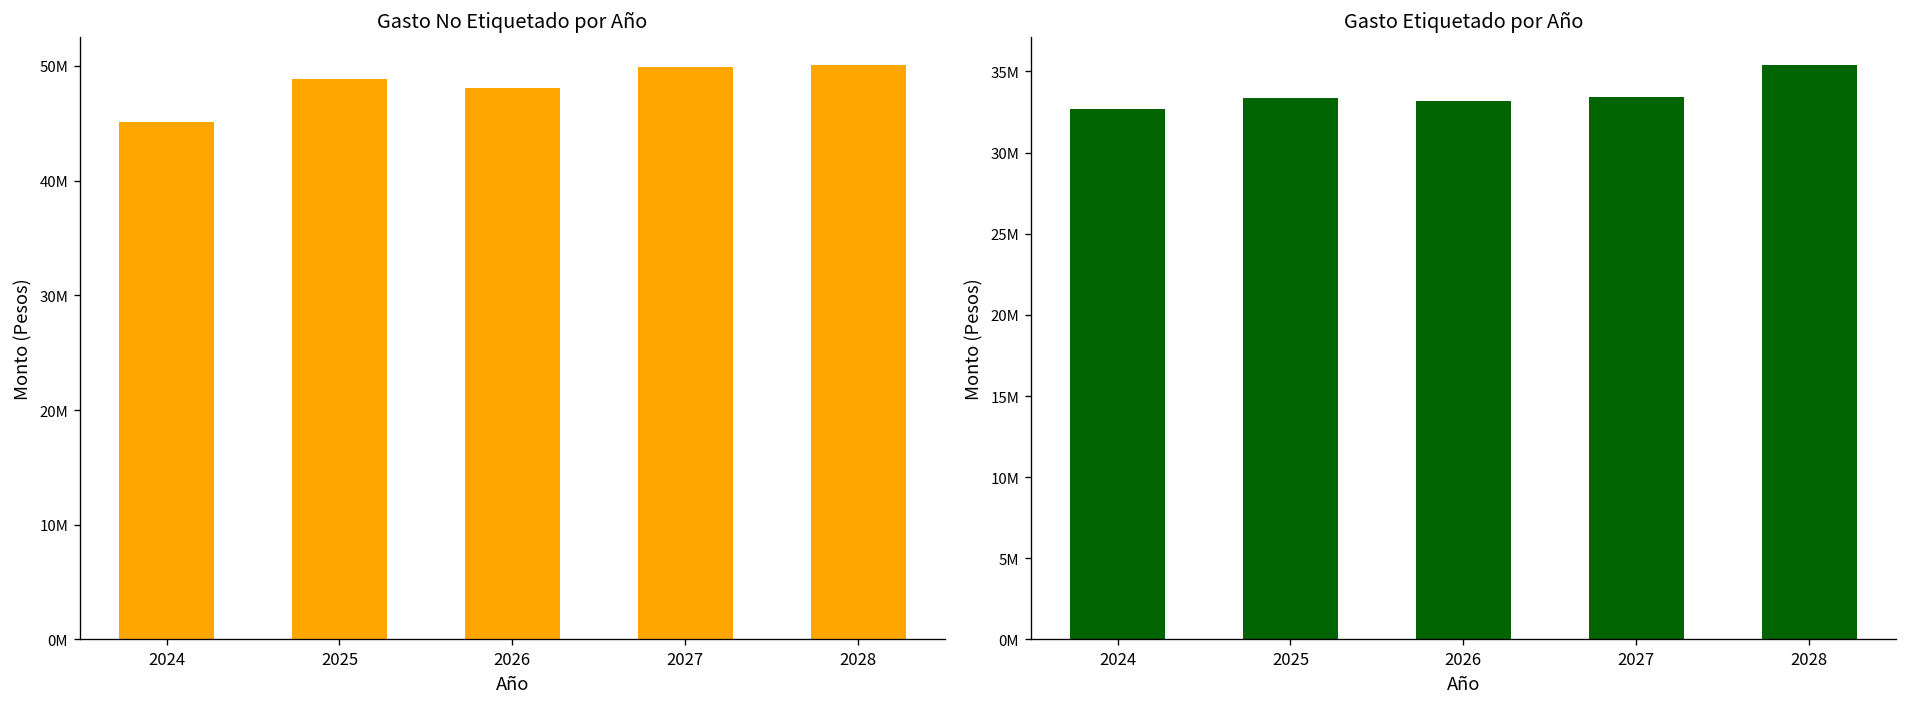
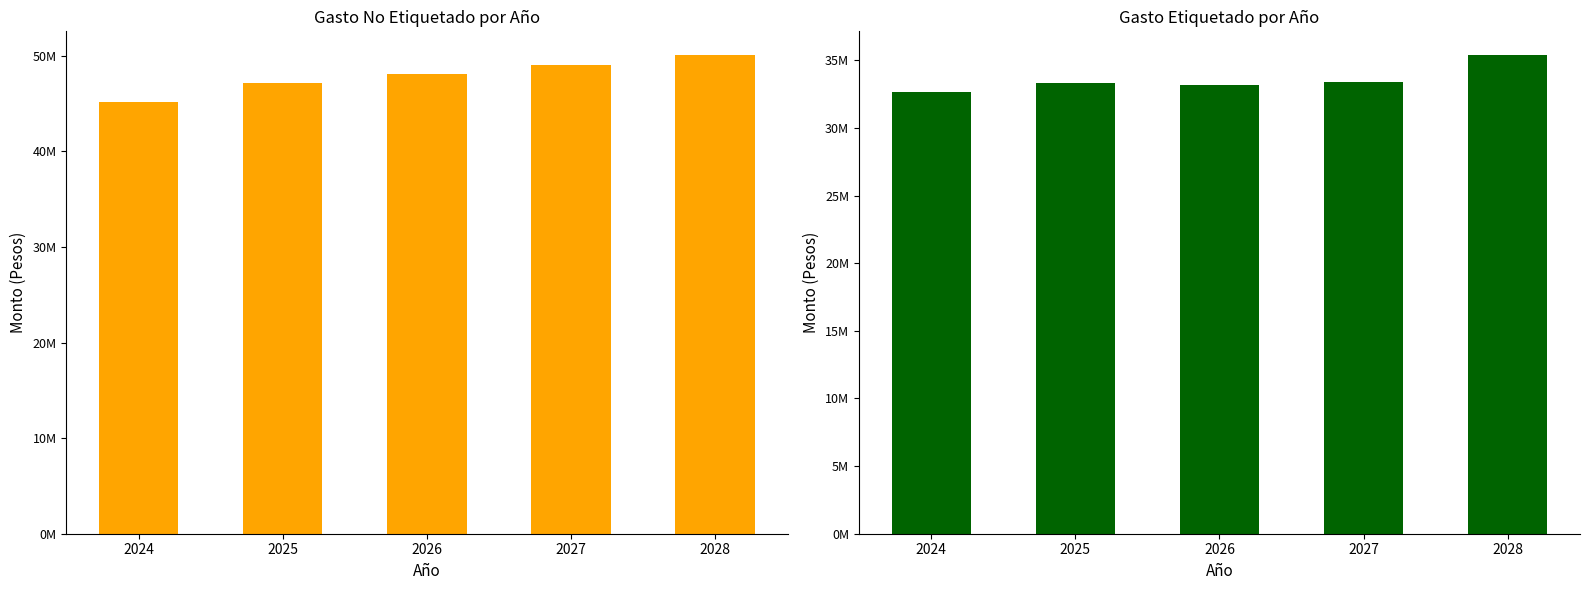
  {
    "Gasto No Etiquetado por Año": {
      "2024": 45000000,
-     "2025": 49000000,
+     "2025": 47000000,
      "2026": 48000000,
-     "2027": 50000000,
+     "2027": 49000000,
      "2028": 50000000
    },
    "Gasto Etiquetado por Año": {
      "2024": 32700000,
      "2025": 33300000,
      "2026": 33200000,
      "2027": 33400000,
      "2028": 35400000
    }
  }
